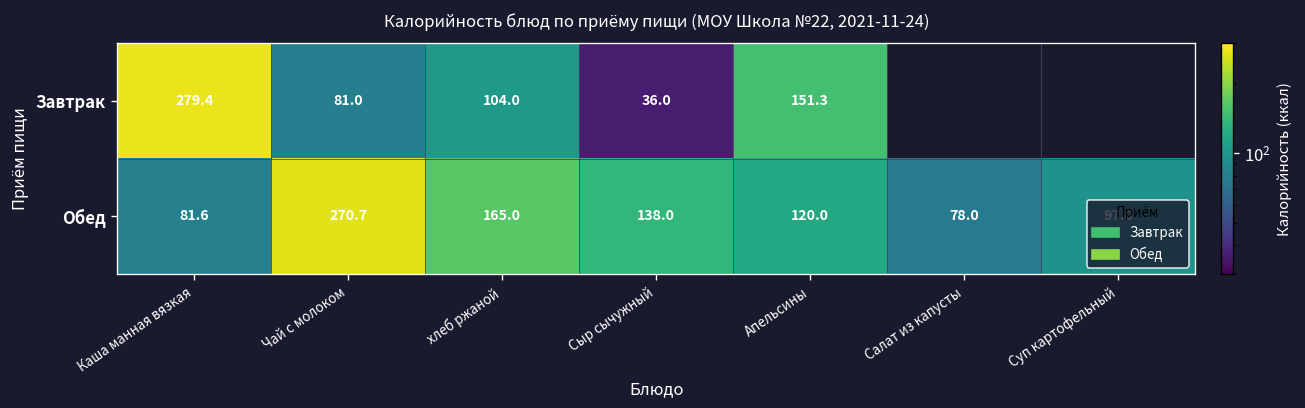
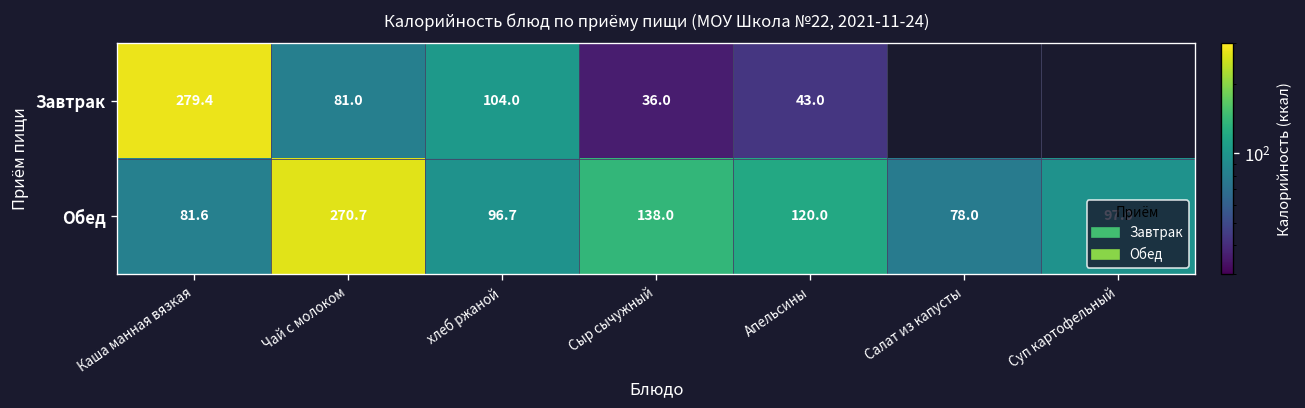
  {
    "Завтрак": {
      "Каша манная вязкая": 279.4,
      "Чай с молоком": 81.0,
      "хлеб ржаной": 104.0,
      "Сыр сычужный": 36.0,
-     "Апельсины": 151.3
+     "Апельсины": 43.0
    },
    "Обед": {
      "Каша манная вязкая": 81.6,
      "Чай с молоком": 270.7,
-     "хлеб ржаной": 165.0,
+     "хлеб ржаной": 96.7,
      "Сыр сычужный": 138.0,
      "Апельсины": 120.0,
      "Салат из капусты": 78.0
    }
  }
